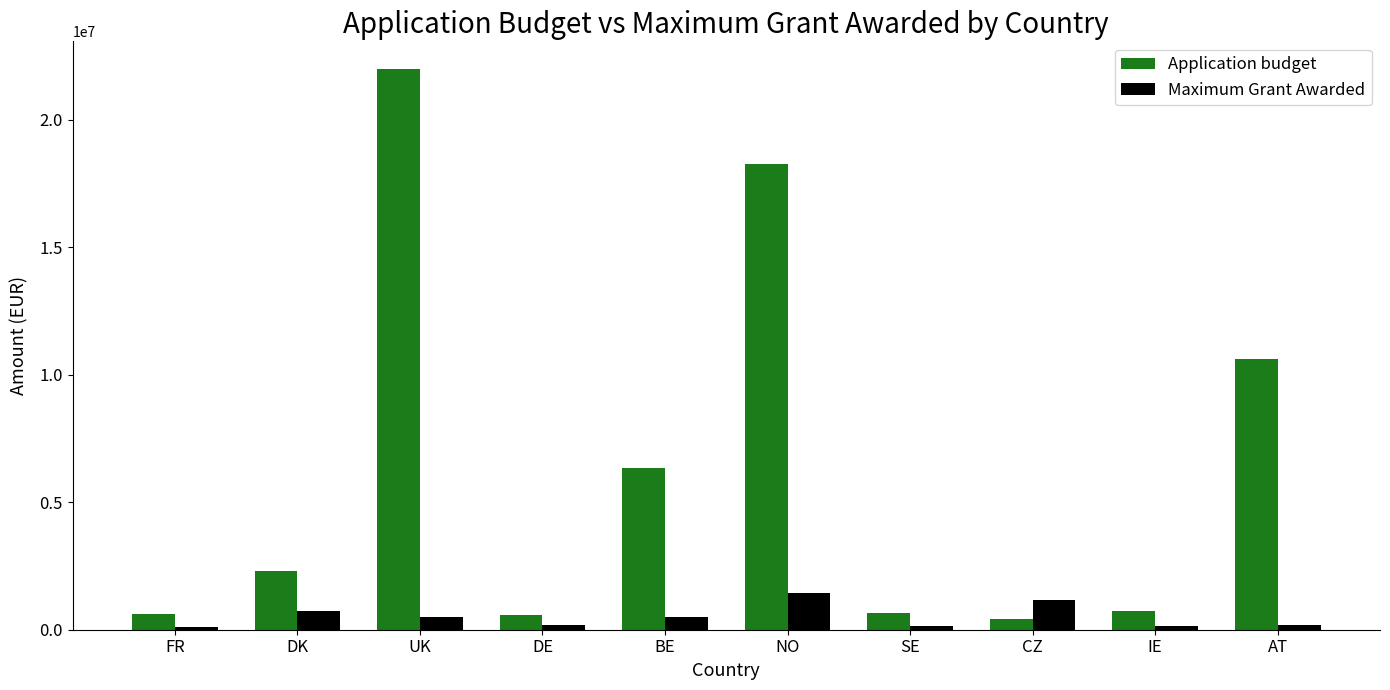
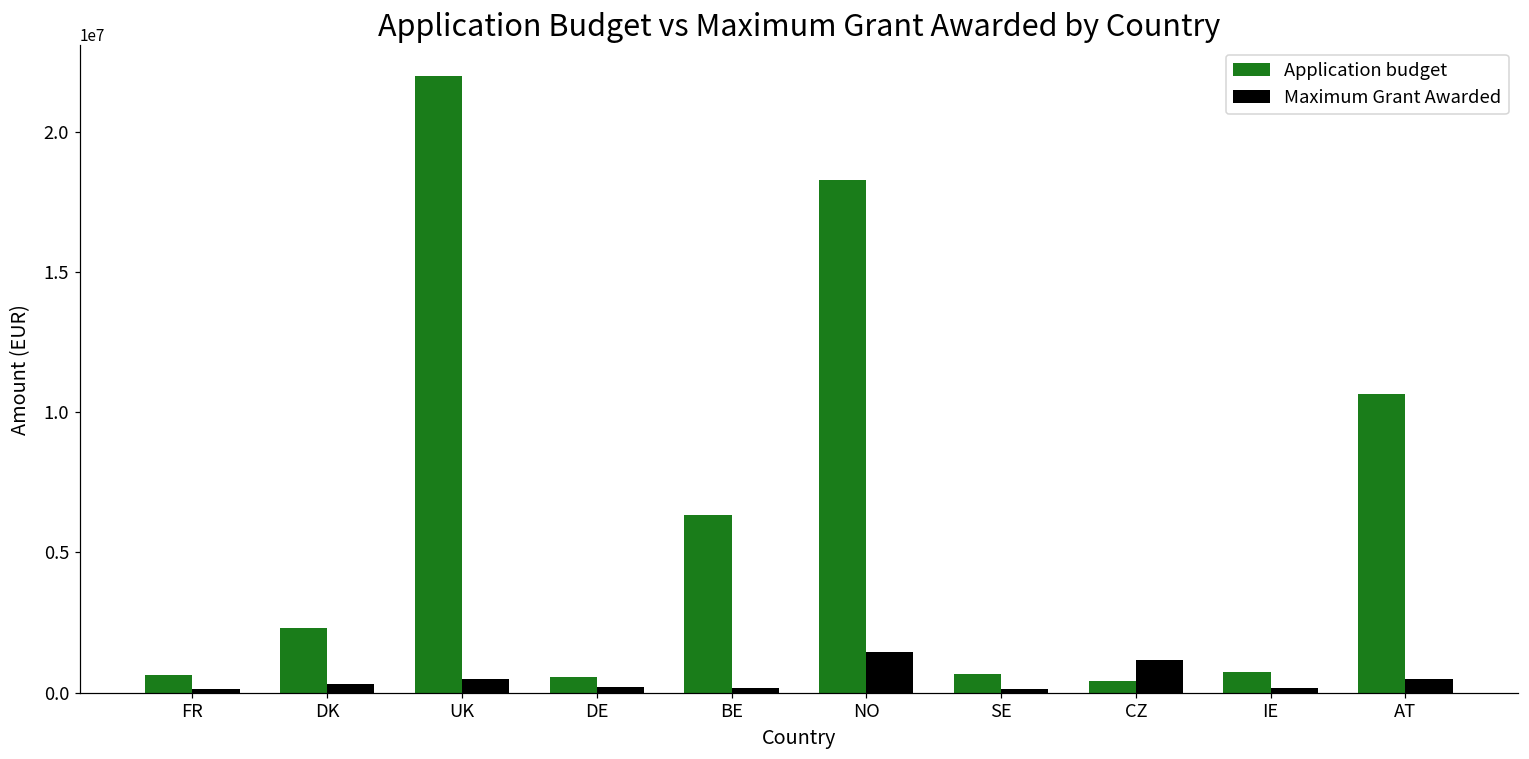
  {
    "Application budget": {
      "FR": 600000,
      "DK": 2300000,
      "UK": 22000000,
      "DE": 600000,
      "BE": 6400000,
      "NO": 18300000,
      "SE": 600000,
      "CZ": 400000,
      "IE": 800000,
      "AT": 10600000
    },
    "Maximum Grant Awarded": {
      "FR": 100000,
-     "DK": 700000,
+     "DK": 300000,
      "UK": 500000,
      "DE": 200000,
-     "BE": 500000,
+     "BE": 200000,
      "NO": 1500000,
      "SE": 100000,
      "CZ": 1200000,
      "IE": 200000,
-     "AT": 200000
+     "AT": 500000
    }
  }
